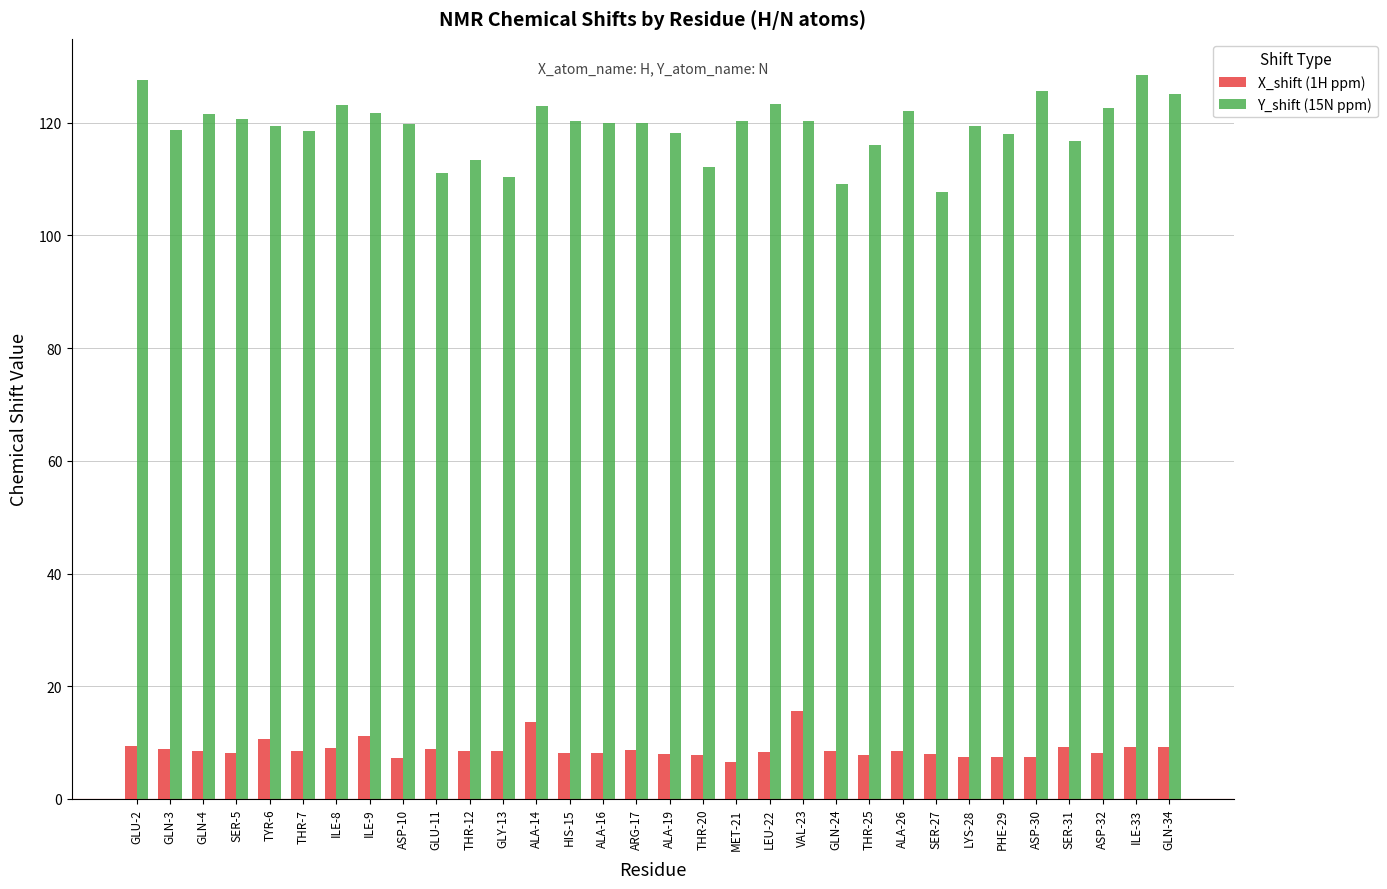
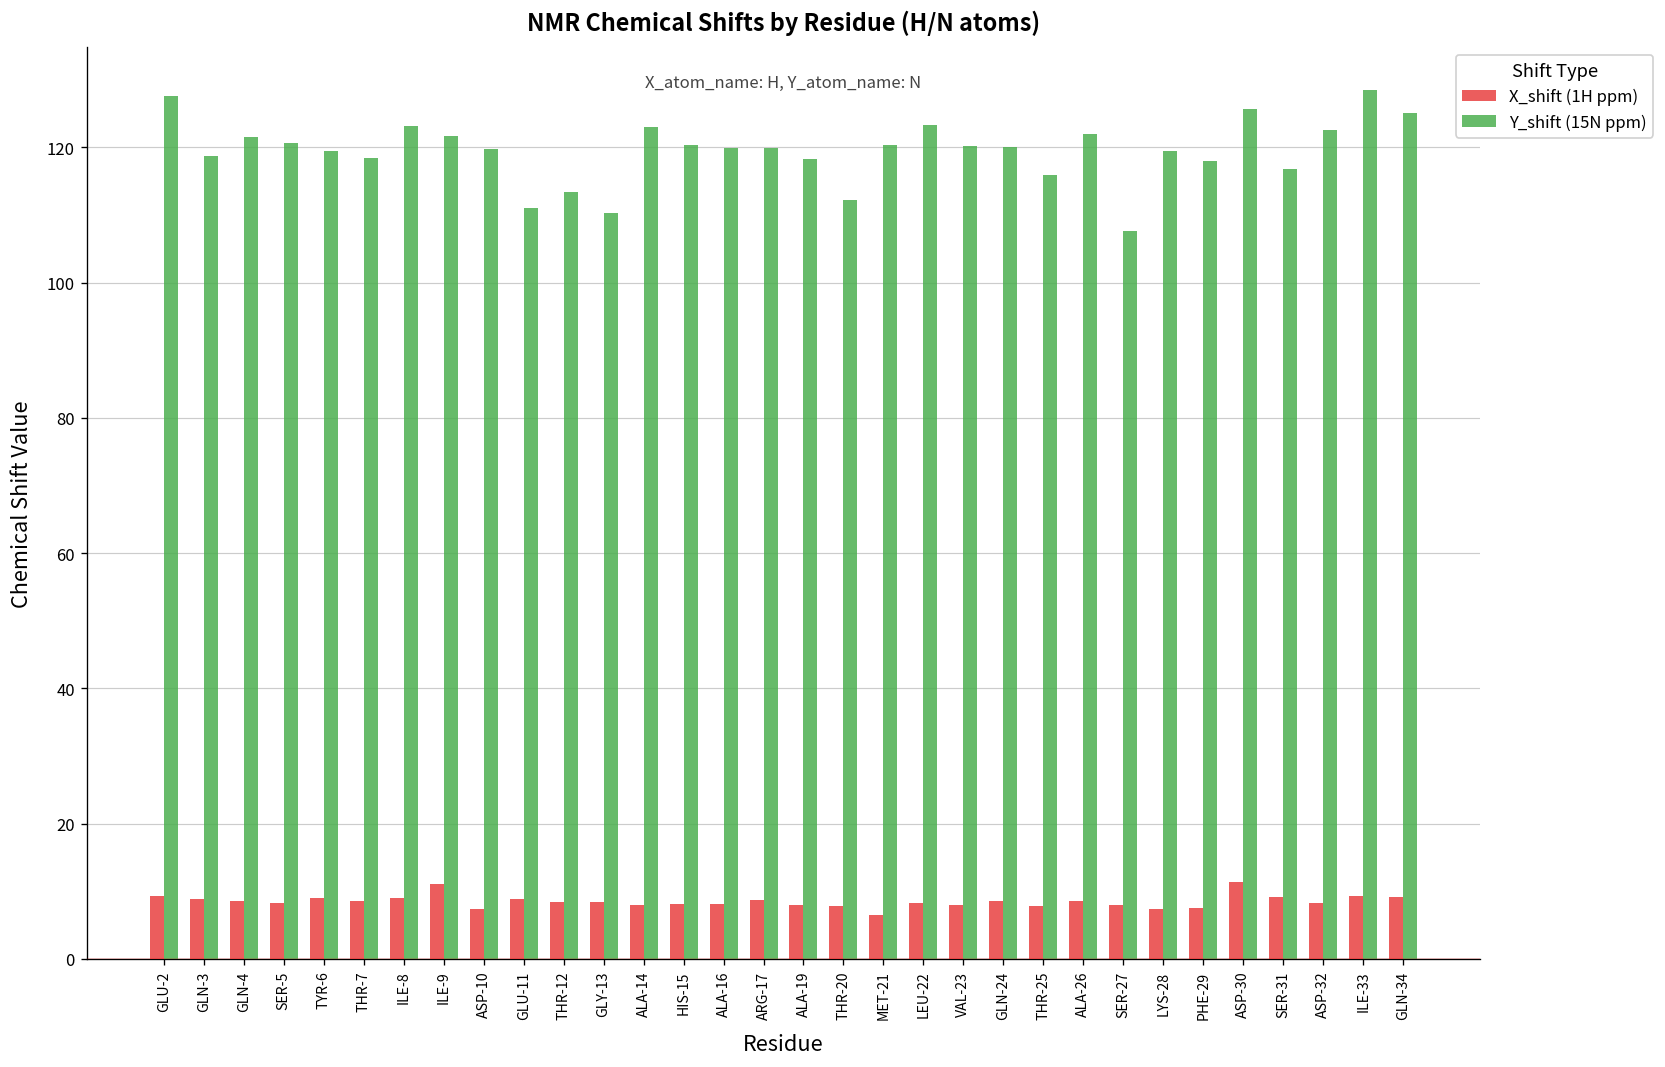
  {
    "X_shift (1H ppm)": {
      "GLU-2": 9,
      "GLN-3": 9,
      "GLN-4": 9,
      "SER-5": 8,
-     "TYR-6": 11,
+     "TYR-6": 9,
      "THR-7": 9,
      "ILE-8": 9,
      "ILE-9": 11,
      "ASP-10": 7,
      "GLU-11": 9,
      "THR-12": 8,
      "GLY-13": 8,
-     "ALA-14": 14,
+     "ALA-14": 8,
      "HIS-15": 8,
      "ALA-16": 8,
      "ARG-17": 9,
      "ALA-19": 8,
      "THR-20": 8,
      "MET-21": 6,
      "LEU-22": 8,
-     "VAL-23": 16,
+     "VAL-23": 8,
      "GLN-24": 8,
      "THR-25": 8,
      "ALA-26": 9,
      "SER-27": 8,
      "LYS-28": 7,
      "PHE-29": 7,
-     "ASP-30": 8,
+     "ASP-30": 11,
      "SER-31": 9,
      "ASP-32": 8,
      "ILE-33": 9,
      "GLN-34": 9
    },
    "Y_shift (15N ppm)": {
      "GLU-2": 128,
      "GLN-3": 119,
      "GLN-4": 122,
      "SER-5": 121,
      "TYR-6": 119,
      "THR-7": 118,
      "ILE-8": 123,
      "ILE-9": 122,
      "ASP-10": 120,
      "GLU-11": 111,
      "THR-12": 113,
      "GLY-13": 110,
      "ALA-14": 123,
      "HIS-15": 120,
      "ALA-16": 120,
      "ARG-17": 120,
      "ALA-19": 118,
      "THR-20": 112,
      "MET-21": 120,
      "LEU-22": 123,
      "VAL-23": 120,
-     "GLN-24": 109,
+     "GLN-24": 120,
      "THR-25": 116,
      "ALA-26": 122,
      "SER-27": 108,
      "LYS-28": 119,
      "PHE-29": 118,
      "ASP-30": 126,
      "SER-31": 117,
      "ASP-32": 123,
      "ILE-33": 128,
      "GLN-34": 125
    }
  }
